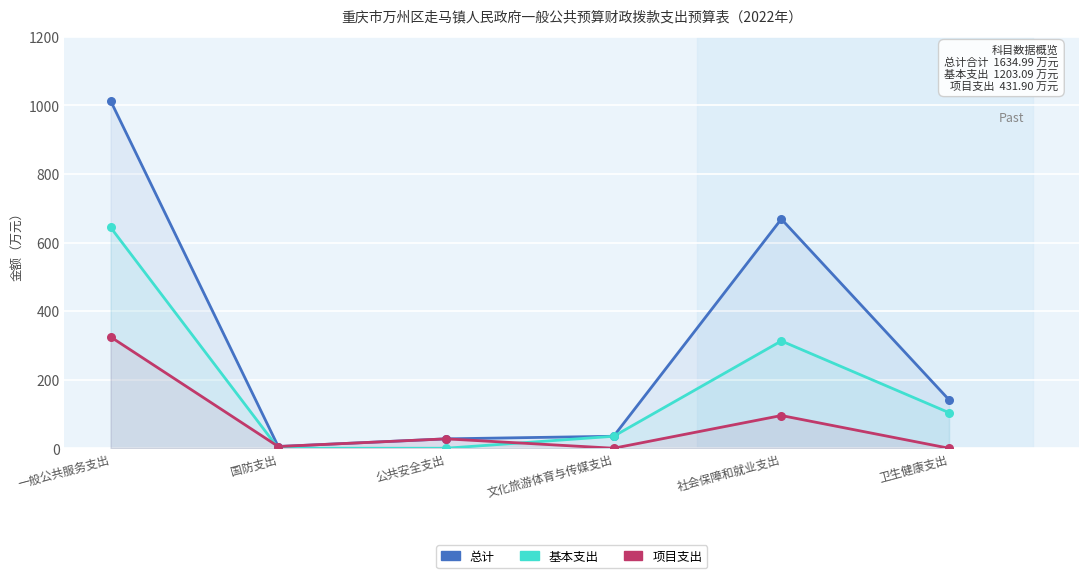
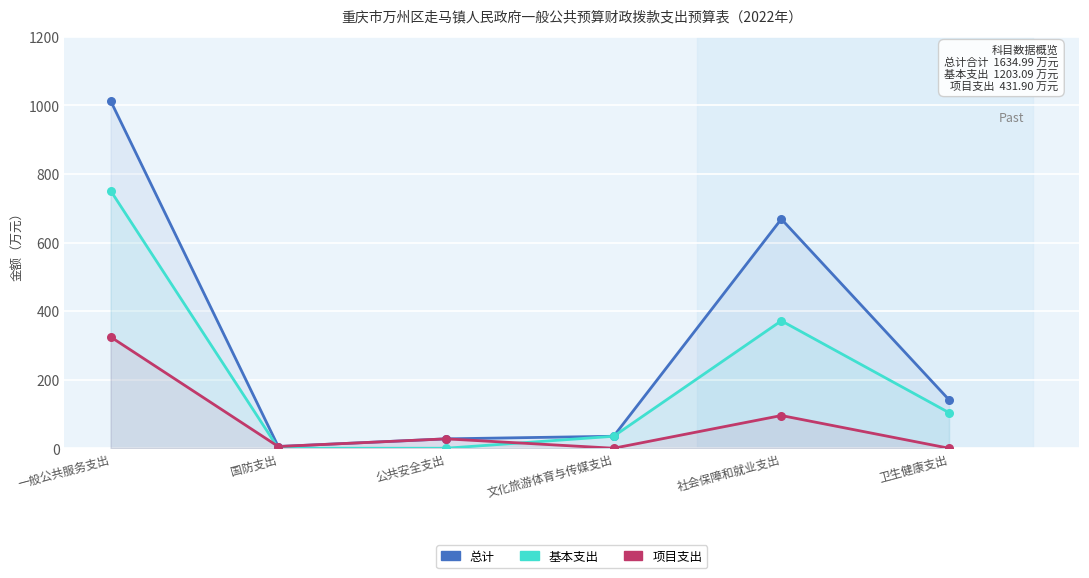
  {
    "总计": {
      "一般公共服务支出": 1010,
      "社会保障和就业支出": 670,
      "卫生健康支出": 140
    },
    "基本支出": {
-     "一般公共服务支出": 640,
+     "一般公共服务支出": 750,
      "公共安全支出": 0,
-     "社会保障和就业支出": 310,
+     "社会保障和就业支出": 370,
      "卫生健康支出": 100
    },
    "项目支出": {
      "一般公共服务支出": 320,
      "文化旅游体育与传媒支出": 0,
      "社会保障和就业支出": 100,
      "卫生健康支出": 0
    }
  }
